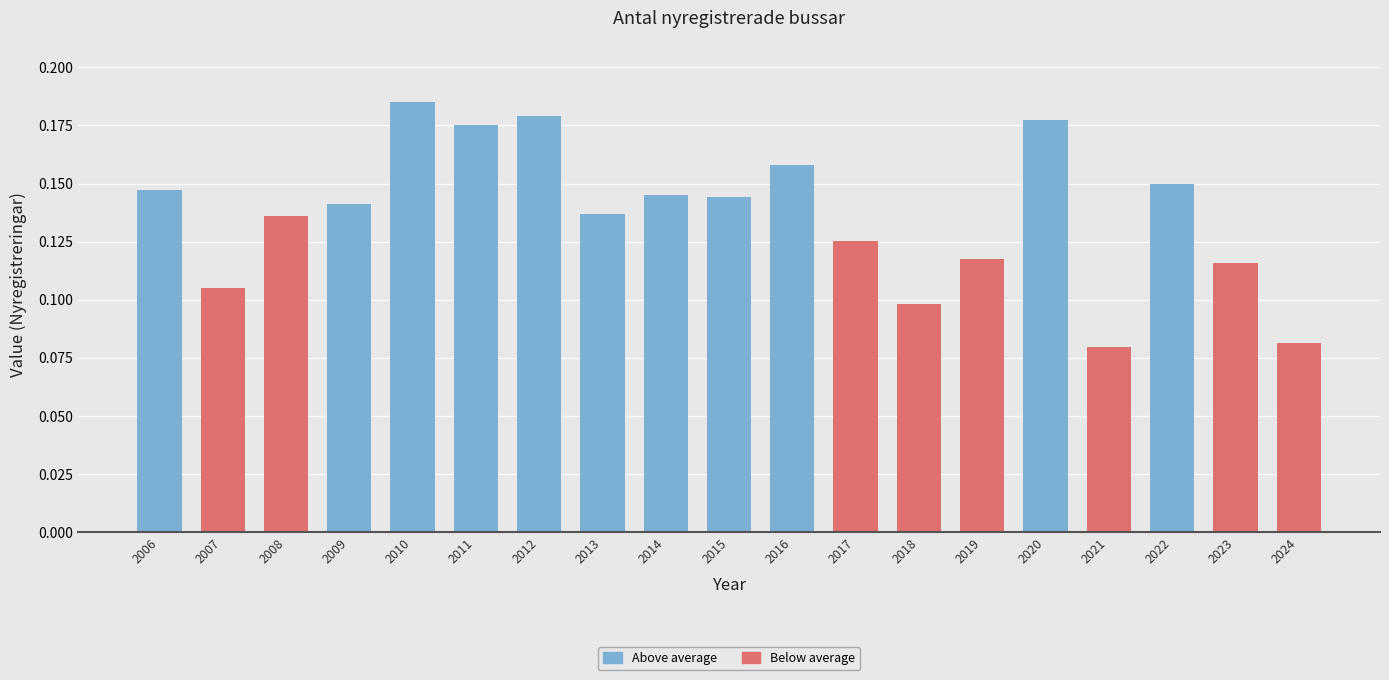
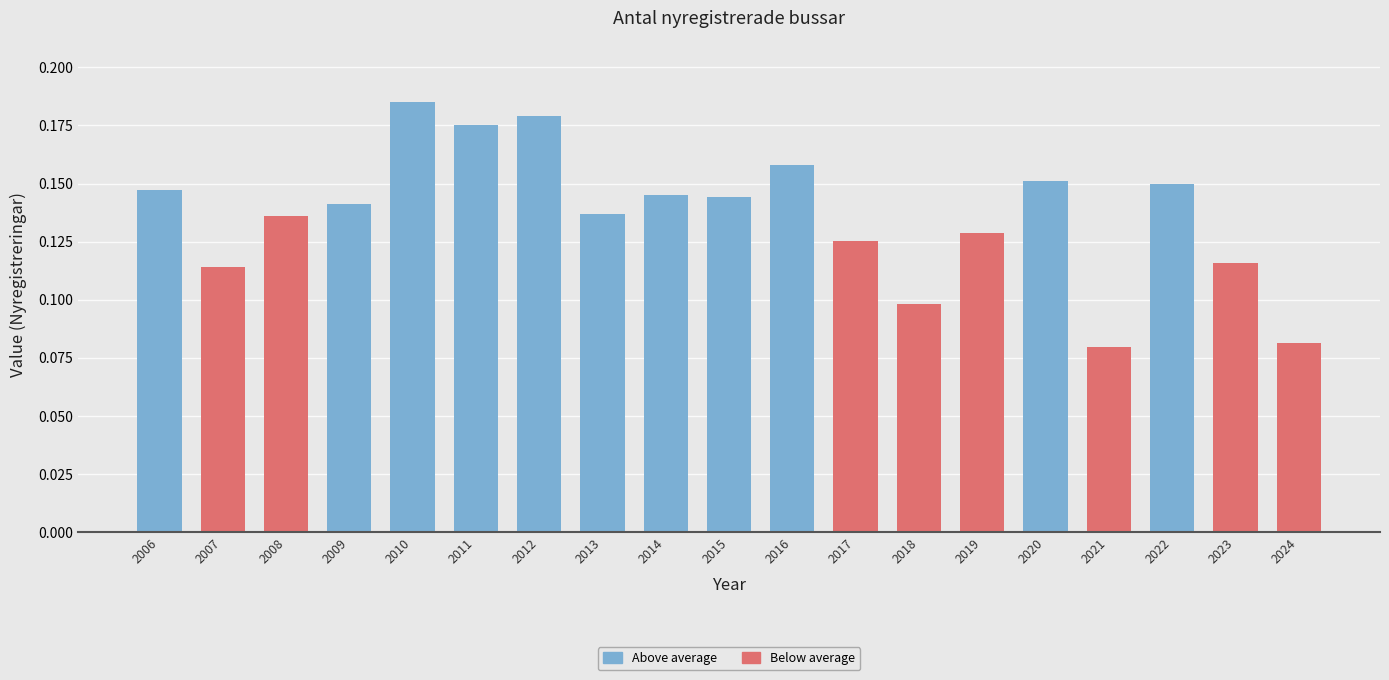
  {
    "2006": 0.147,
-   "2007": 0.105,
+   "2007": 0.114,
    "2008": 0.136,
    "2009": 0.141,
    "2010": 0.185,
    "2011": 0.175,
    "2012": 0.179,
    "2013": 0.137,
    "2014": 0.145,
    "2015": 0.144,
    "2016": 0.158,
    "2017": 0.125,
    "2018": 0.098,
-   "2019": 0.118,
-   "2020": 0.177,
+   "2019": 0.129,
+   "2020": 0.151,
    "2021": 0.080,
    "2022": 0.150,
    "2023": 0.116,
    "2024": 0.082
  }
